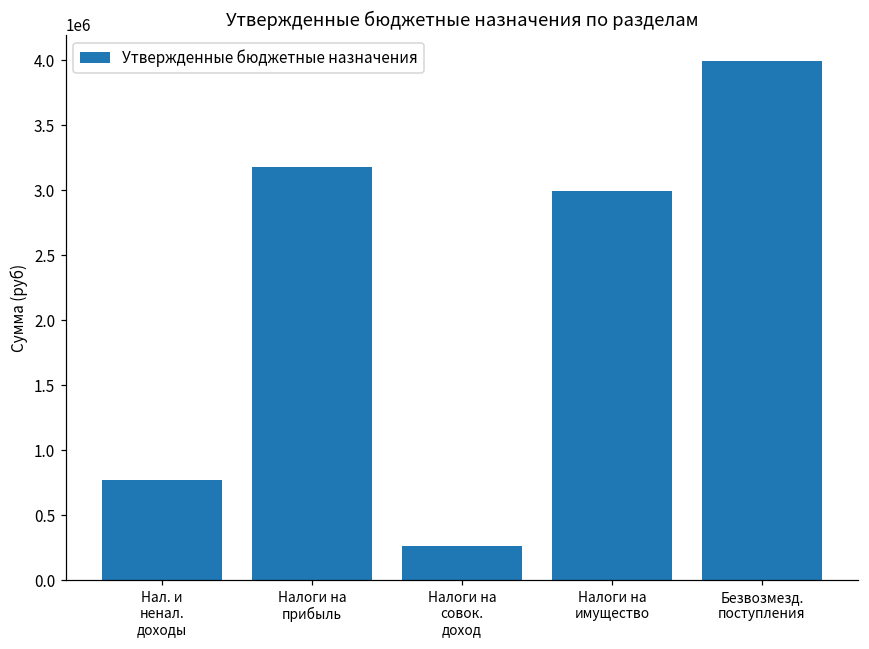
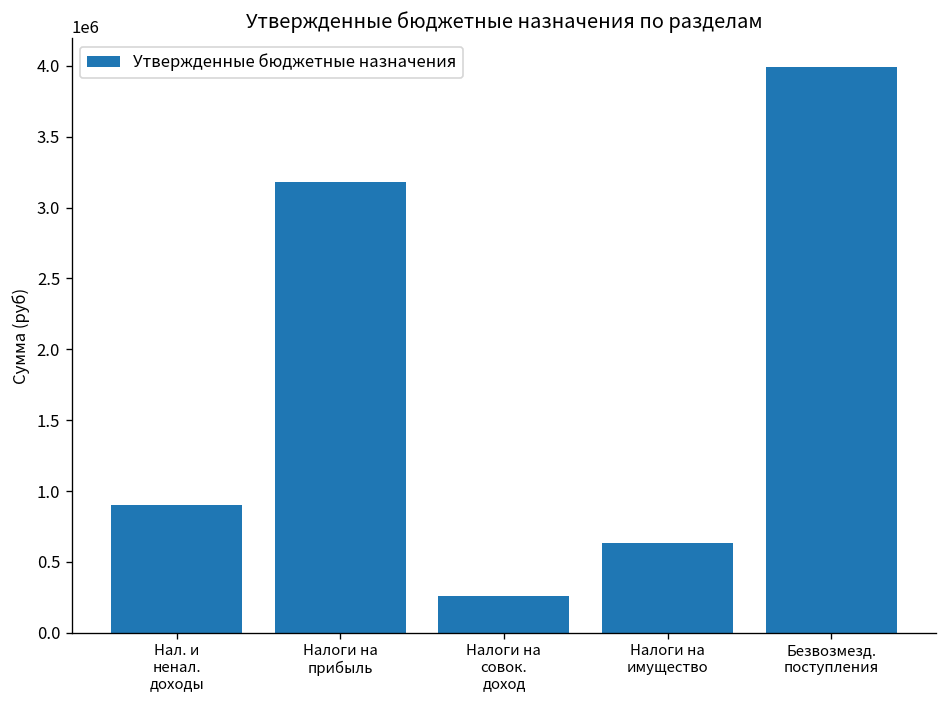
  {
-   "Нал. и ненал. доходы": 770000,
+   "Нал. и ненал. доходы": 900000,
    "Налоги на прибыль": 3180000,
    "Налоги на совок. доход": 260000,
-   "Налоги на имущество": 3000000,
+   "Налоги на имущество": 630000,
    "Безвозмезд. поступления": 3990000
  }
